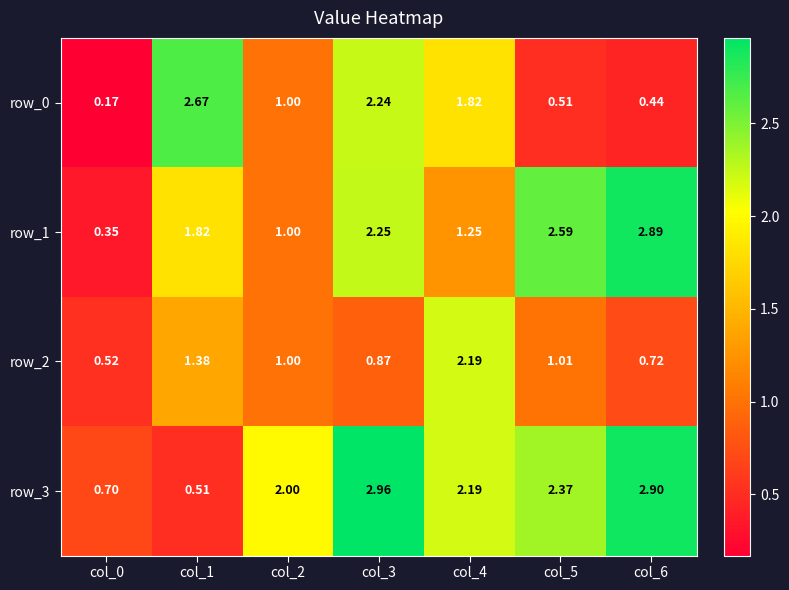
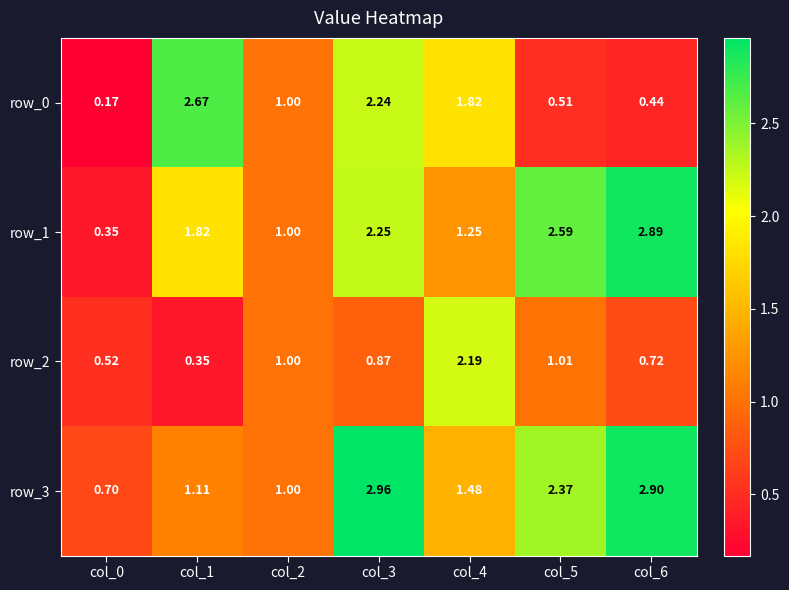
  {
    "row_0": {
      "col_0": 0.17,
      "col_1": 2.67,
      "col_2": 1.00,
      "col_3": 2.24,
      "col_4": 1.82,
      "col_5": 0.51,
      "col_6": 0.44
    },
    "row_1": {
      "col_0": 0.35,
      "col_1": 1.82,
      "col_2": 1.00,
      "col_3": 2.25,
      "col_4": 1.25,
      "col_5": 2.59,
      "col_6": 2.89
    },
    "row_2": {
      "col_0": 0.52,
-     "col_1": 1.38,
+     "col_1": 0.35,
      "col_2": 1.00,
      "col_3": 0.87,
      "col_4": 2.19,
      "col_5": 1.01,
      "col_6": 0.72
    },
    "row_3": {
      "col_0": 0.70,
-     "col_1": 0.51,
-     "col_2": 2.00,
+     "col_1": 1.11,
+     "col_2": 1.00,
      "col_3": 2.96,
-     "col_4": 2.19,
+     "col_4": 1.48,
      "col_5": 2.37,
      "col_6": 2.90
    }
  }
